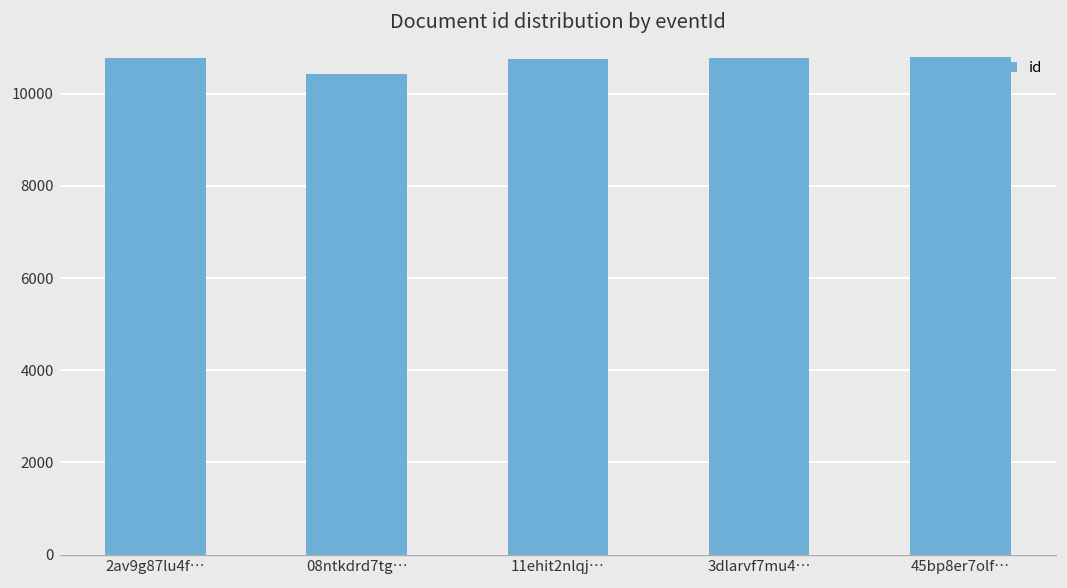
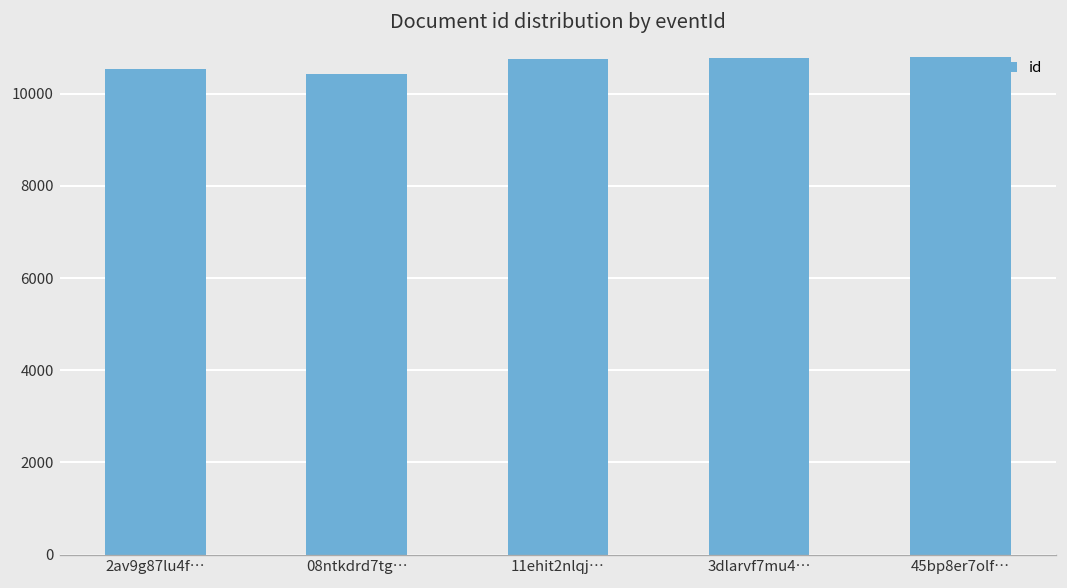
  {
-   "2av9g87lu4f…": 10800,
+   "2av9g87lu4f…": 10500,
    "08ntkdrd7tg…": 10400,
    "11ehit2nlqj…": 10700,
    "3dlarvf7mu4…": 10800,
    "45bp8er7olf…": 10800
  }
